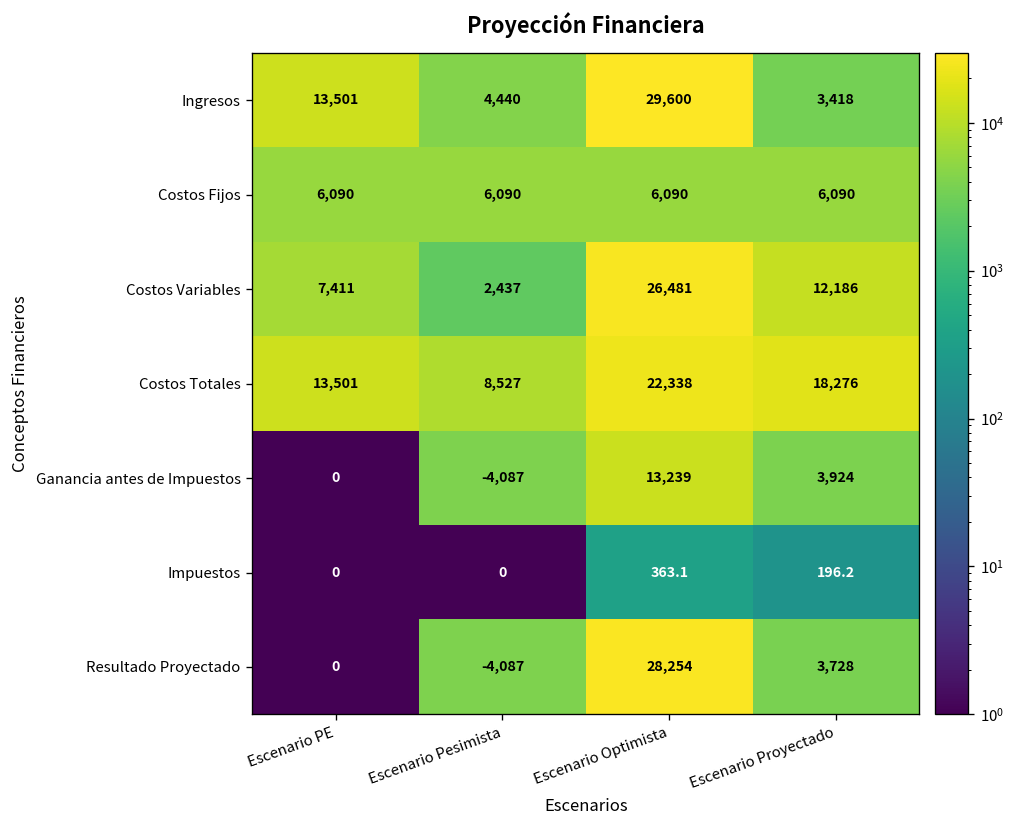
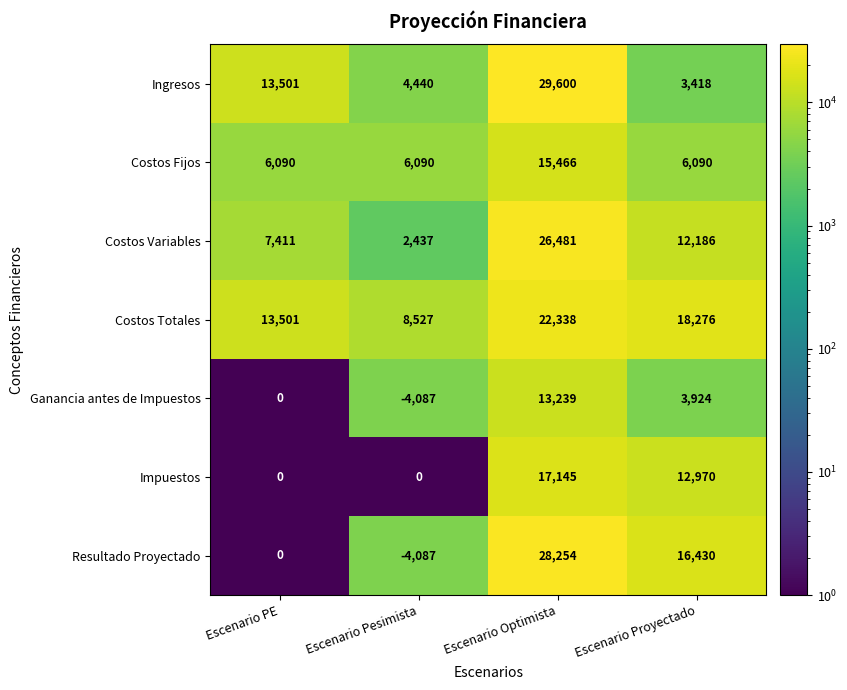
  {
    "Ingresos": {
      "Escenario PE": "13,501",
      "Escenario Pesimista": "4,440",
      "Escenario Optimista": "29,600",
      "Escenario Proyectado": "3,418"
    },
    "Costos Fijos": {
      "Escenario PE": "6,090",
      "Escenario Pesimista": "6,090",
-     "Escenario Optimista": "6,090",
+     "Escenario Optimista": "15,466",
      "Escenario Proyectado": "6,090"
    },
    "Costos Variables": {
      "Escenario PE": "7,411",
      "Escenario Pesimista": "2,437",
      "Escenario Optimista": "26,481",
      "Escenario Proyectado": "12,186"
    },
    "Costos Totales": {
      "Escenario PE": "13,501",
      "Escenario Pesimista": "8,527",
      "Escenario Optimista": "22,338",
      "Escenario Proyectado": "18,276"
    },
    "Ganancia antes de Impuestos": {
      "Escenario PE": "0",
      "Escenario Pesimista": "-4,087",
      "Escenario Optimista": "13,239",
      "Escenario Proyectado": "3,924"
    },
    "Impuestos": {
      "Escenario PE": "0",
      "Escenario Pesimista": "0",
-     "Escenario Optimista": "363.1",
-     "Escenario Proyectado": "196.2"
+     "Escenario Optimista": "17,145",
+     "Escenario Proyectado": "12,970"
    },
    "Resultado Proyectado": {
      "Escenario PE": "0",
      "Escenario Pesimista": "-4,087",
      "Escenario Optimista": "28,254",
-     "Escenario Proyectado": "3,728"
+     "Escenario Proyectado": "16,430"
    }
  }
